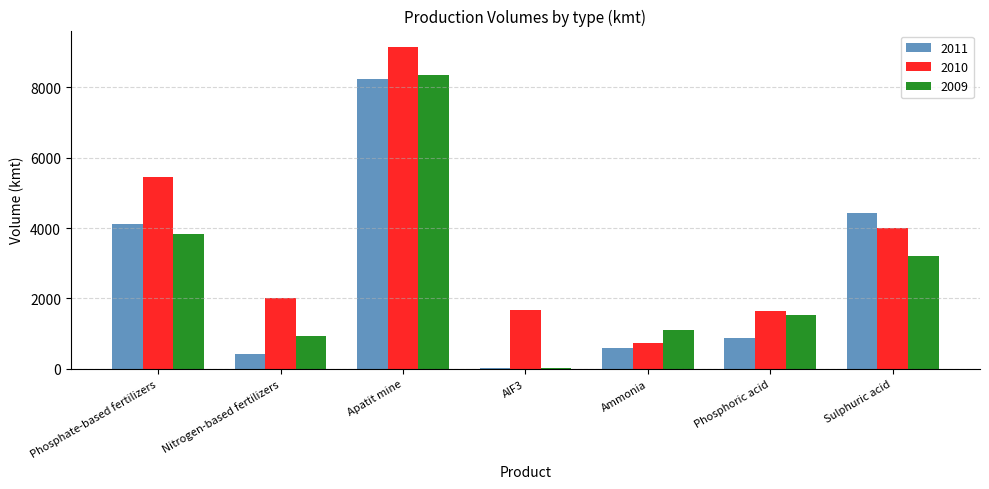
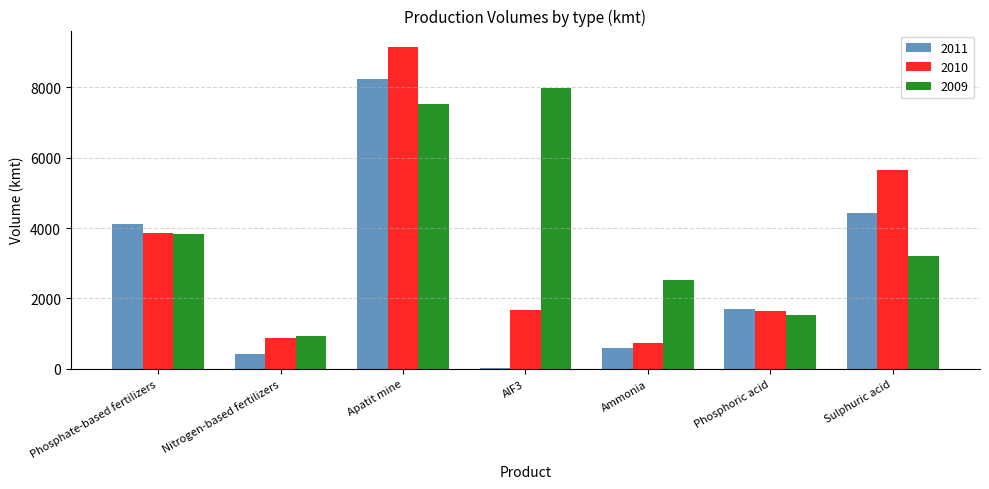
  {
    "2011": {
      "Phosphate-based fertilizers": 4100,
      "Nitrogen-based fertilizers": 400,
      "Apatit mine": 8200,
      "Ammonia": 600,
-     "Phosphoric acid": 900,
+     "Phosphoric acid": 1700,
      "Sulphuric acid": 4400
    },
    "2010": {
-     "Phosphate-based fertilizers": 5500,
-     "Nitrogen-based fertilizers": 2000,
+     "Phosphate-based fertilizers": 3900,
+     "Nitrogen-based fertilizers": 900,
      "Apatit mine": 9200,
      "AlF3": 1700,
      "Ammonia": 700,
      "Phosphoric acid": 1600,
-     "Sulphuric acid": 4000
+     "Sulphuric acid": 5600
    },
    "2009": {
      "Phosphate-based fertilizers": 3800,
      "Nitrogen-based fertilizers": 900,
-     "Apatit mine": 8400,
-     "AlF3": 0,
-     "Ammonia": 1100,
+     "Apatit mine": 7500,
+     "AlF3": 8000,
+     "Ammonia": 2500,
      "Phosphoric acid": 1500,
      "Sulphuric acid": 3200
    }
  }
